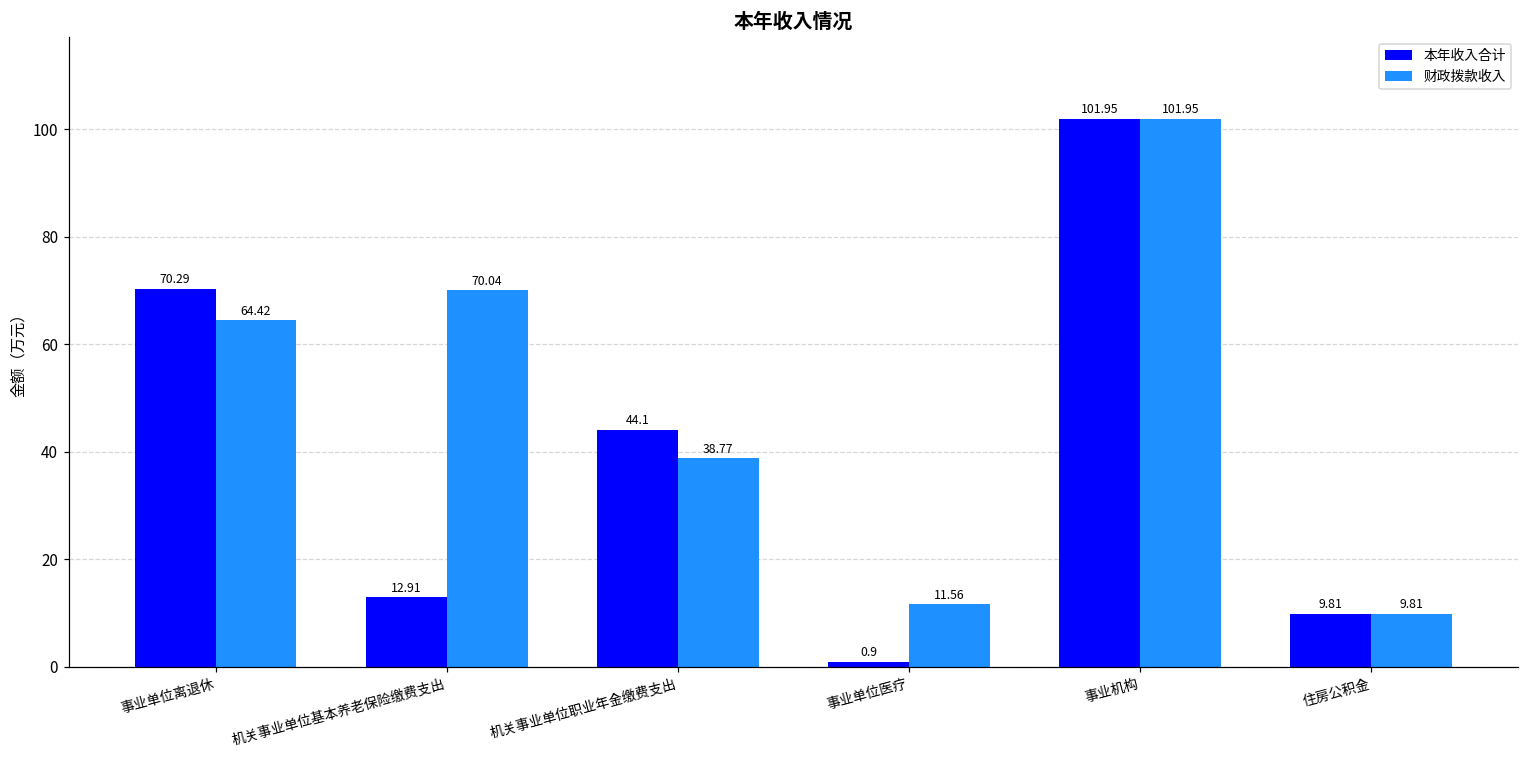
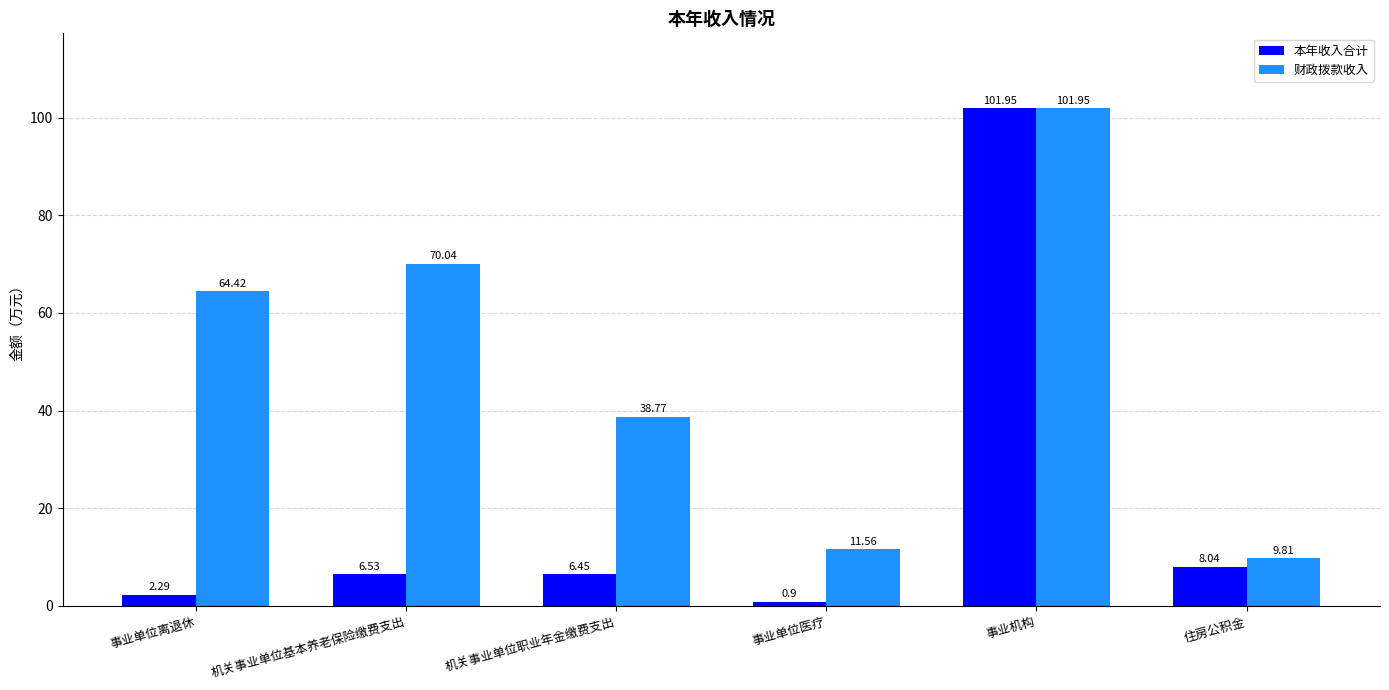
  {
    "本年收入合计": {
-     "事业单位离退休": 70.29,
-     "机关事业单位基本养老保险缴费支出": 12.91,
-     "机关事业单位职业年金缴费支出": 44.1,
+     "事业单位离退休": 2.29,
+     "机关事业单位基本养老保险缴费支出": 6.53,
+     "机关事业单位职业年金缴费支出": 6.45,
      "事业单位医疗": 0.9,
      "事业机构": 101.95,
-     "住房公积金": 9.81
+     "住房公积金": 8.04
    },
    "财政拨款收入": {
      "事业单位离退休": 64.42,
      "机关事业单位基本养老保险缴费支出": 70.04,
      "机关事业单位职业年金缴费支出": 38.77,
      "事业单位医疗": 11.56,
      "事业机构": 101.95,
      "住房公积金": 9.81
    }
  }
